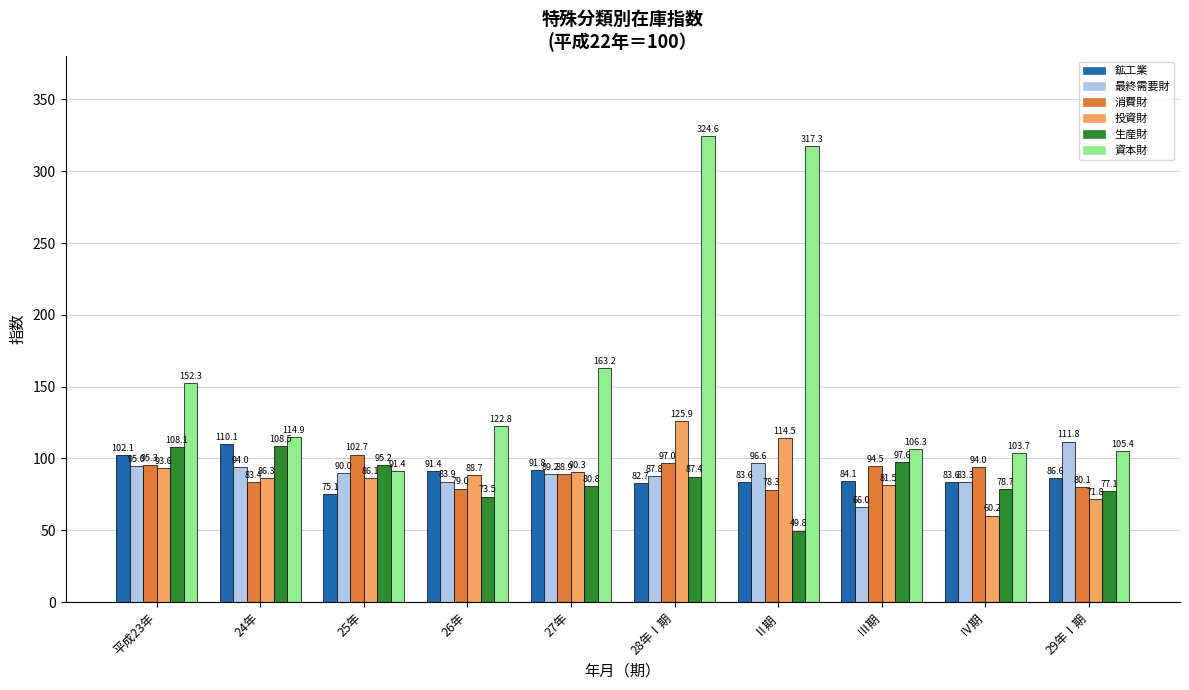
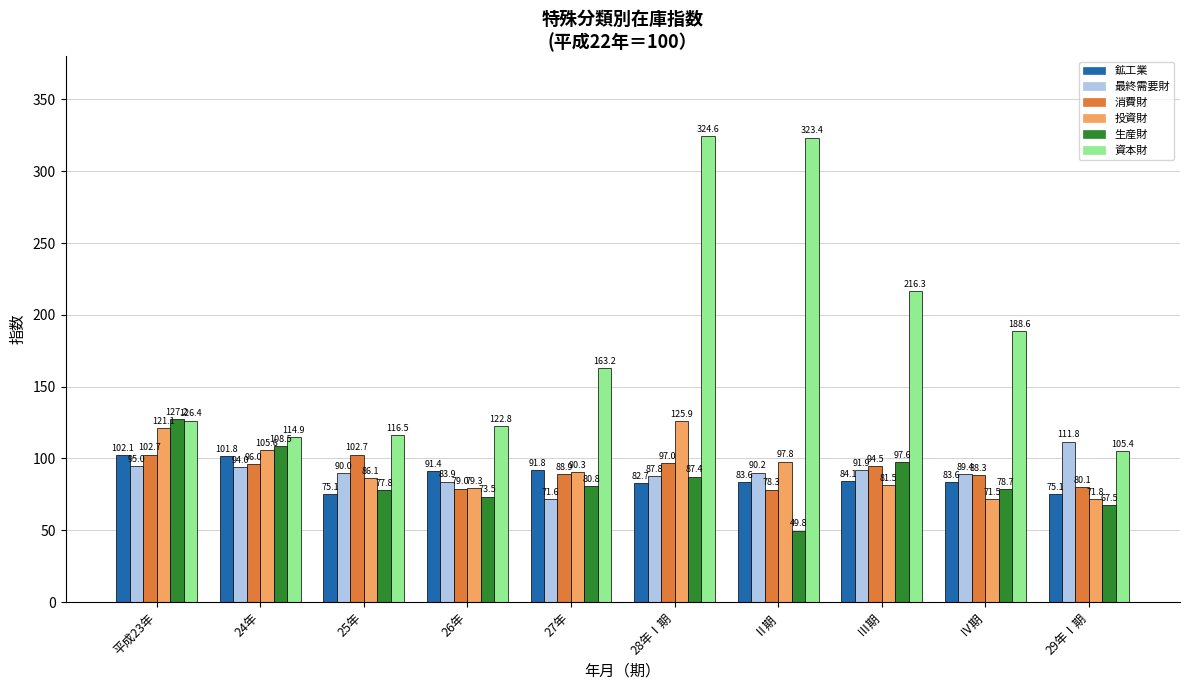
  {
    "鉱工業": {
      "平成23年": 102.1,
-     "24年": 110.1,
+     "24年": 101.8,
      "25年": 75.1,
      "26年": 91.4,
      "27年": 91.8,
      "28年Ⅰ期": 82.7,
      "Ⅱ期": 83.6,
      "Ⅲ期": 84.1,
      "Ⅳ期": 83.6,
-     "29年Ⅰ期": 86.6
+     "29年Ⅰ期": 75.1
    },
    "最終需要財": {
      "平成23年": 95.0,
      "25年": 90.0,
      "26年": 83.9,
-     "27年": 89.2,
+     "27年": 71.6,
      "28年Ⅰ期": 87.8,
-     "Ⅱ期": 96.6,
-     "Ⅲ期": 66.0,
-     "Ⅳ期": 83.3,
+     "Ⅱ期": 90.2,
+     "Ⅲ期": 91.9,
+     "Ⅳ期": 89.4,
      "29年Ⅰ期": 111.8
    },
    "消費財": {
-     "平成23年": 95.3,
-     "24年": 83.4,
+     "平成23年": 102.7,
+     "24年": 96.0,
      "25年": 102.7,
      "28年Ⅰ期": 97.0,
      "Ⅱ期": 78.3,
      "Ⅲ期": 94.5,
-     "Ⅳ期": 94.0,
+     "Ⅳ期": 88.3,
      "29年Ⅰ期": 80.1
    },
    "投資財": {
-     "平成23年": 93.6,
-     "24年": 86.3,
+     "平成23年": 121.1,
+     "24年": 105.6,
      "25年": 86.1,
-     "26年": 88.7,
+     "26年": 79.3,
      "28年Ⅰ期": 125.9,
-     "Ⅱ期": 114.5,
+     "Ⅱ期": 97.8,
      "Ⅲ期": 81.5,
-     "Ⅳ期": 60.2,
+     "Ⅳ期": 71.5,
      "29年Ⅰ期": 71.8
    },
    "生産財": {
-     "平成23年": 108.1,
-     "25年": 95.2,
+     "平成23年": 127.2,
+     "25年": 77.8,
      "26年": 73.5,
      "27年": 80.8,
      "28年Ⅰ期": 87.4,
      "Ⅱ期": 49.8,
      "Ⅲ期": 97.6,
      "Ⅳ期": 78.7,
-     "29年Ⅰ期": 77.1
+     "29年Ⅰ期": 67.5
    },
    "資本財": {
-     "平成23年": 152.3,
+     "平成23年": 126.4,
      "24年": 114.9,
-     "25年": 91.4,
+     "25年": 116.5,
      "26年": 122.8,
      "27年": 163.2,
      "28年Ⅰ期": 324.6,
-     "Ⅱ期": 317.3,
-     "Ⅲ期": 106.3,
-     "Ⅳ期": 103.7,
+     "Ⅱ期": 323.4,
+     "Ⅲ期": 216.3,
+     "Ⅳ期": 188.6,
      "29年Ⅰ期": 105.4
    }
  }
